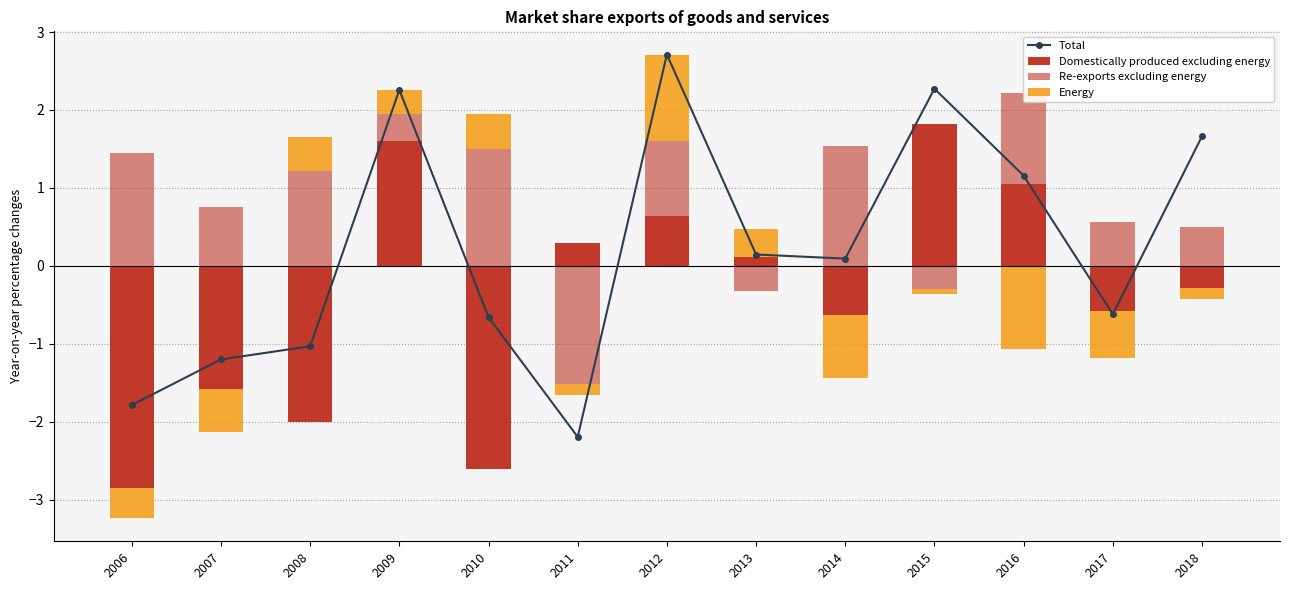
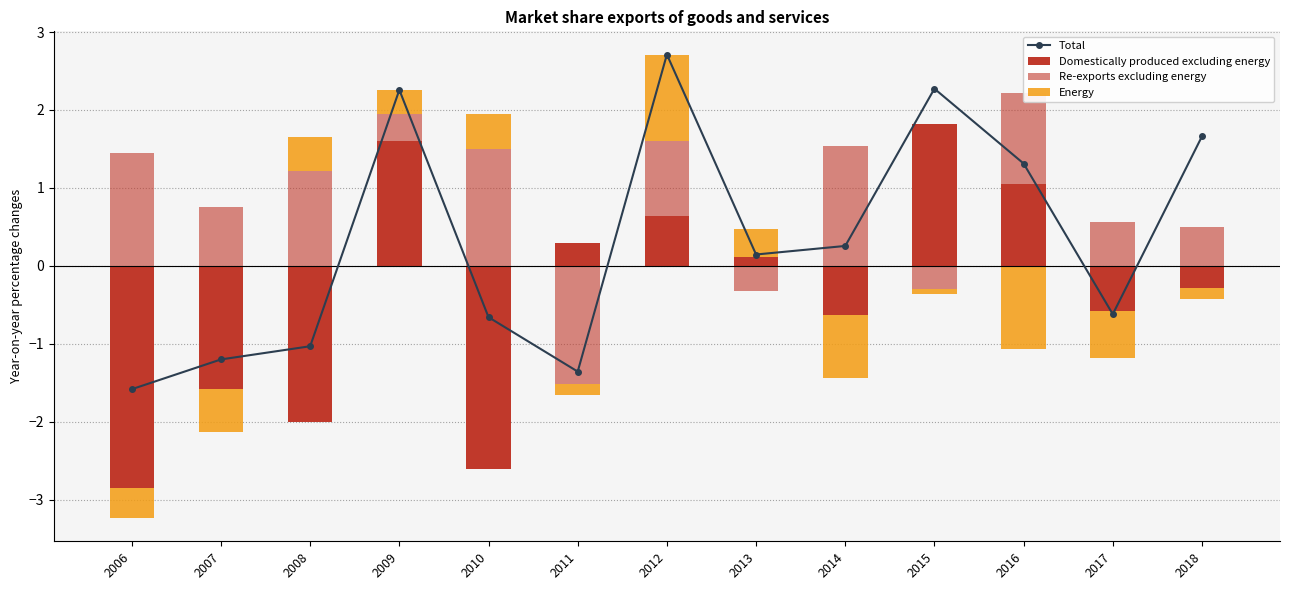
  {
    "Total": {
-     "2006": -1.8,
+     "2006": -1.6,
      "2007": -1.2,
      "2008": -1.0,
      "2009": 2.3,
      "2010": -0.7,
-     "2011": -2.2,
+     "2011": -1.4,
      "2012": 2.7,
      "2013": 0.1,
-     "2014": 0.1,
+     "2014": 0.3,
      "2015": 2.3,
-     "2016": 1.2,
+     "2016": 1.3,
      "2017": -0.6,
      "2018": 1.7
    }
  }
